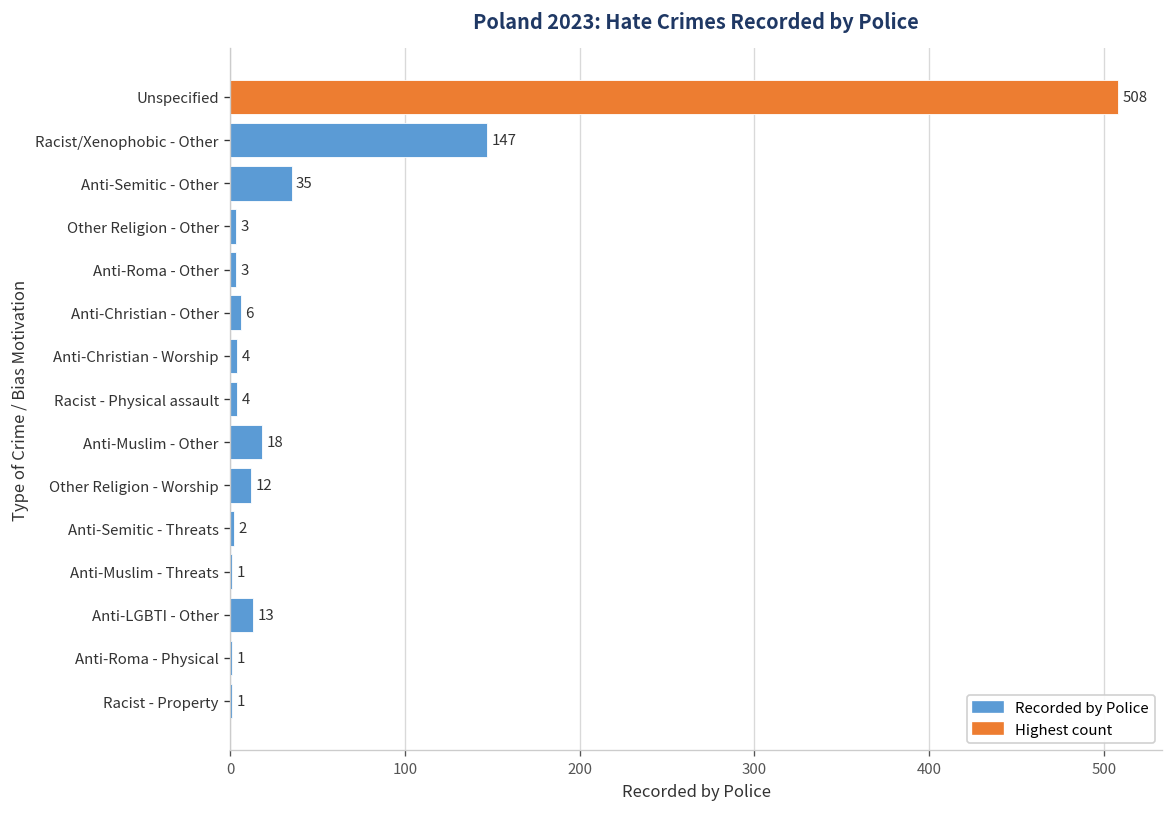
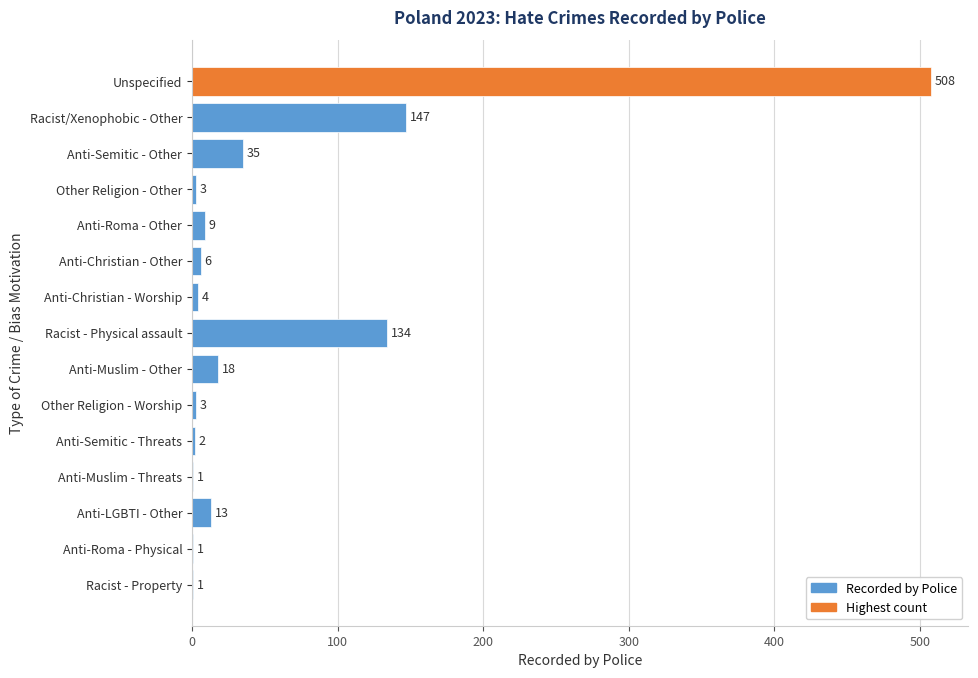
  {
    "Unspecified": 508,
    "Racist/Xenophobic - Other": 147,
    "Anti-Semitic - Other": 35,
    "Other Religion - Other": 3,
-   "Anti-Roma - Other": 3,
+   "Anti-Roma - Other": 9,
    "Anti-Christian - Other": 6,
    "Anti-Christian - Worship": 4,
-   "Racist - Physical assault": 4,
+   "Racist - Physical assault": 134,
    "Anti-Muslim - Other": 18,
-   "Other Religion - Worship": 12,
+   "Other Religion - Worship": 3,
    "Anti-Semitic - Threats": 2,
    "Anti-Muslim - Threats": 1,
    "Anti-LGBTI - Other": 13,
    "Anti-Roma - Physical": 1,
    "Racist - Property": 1
  }
